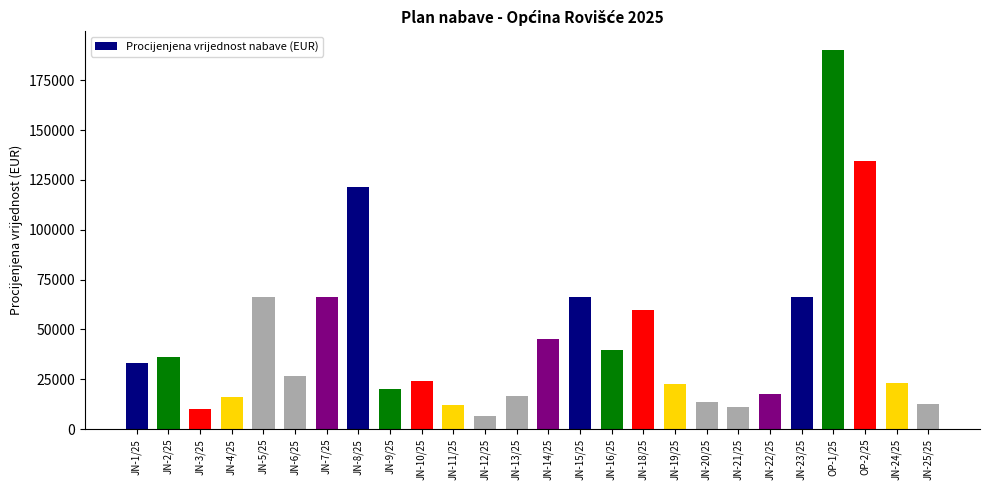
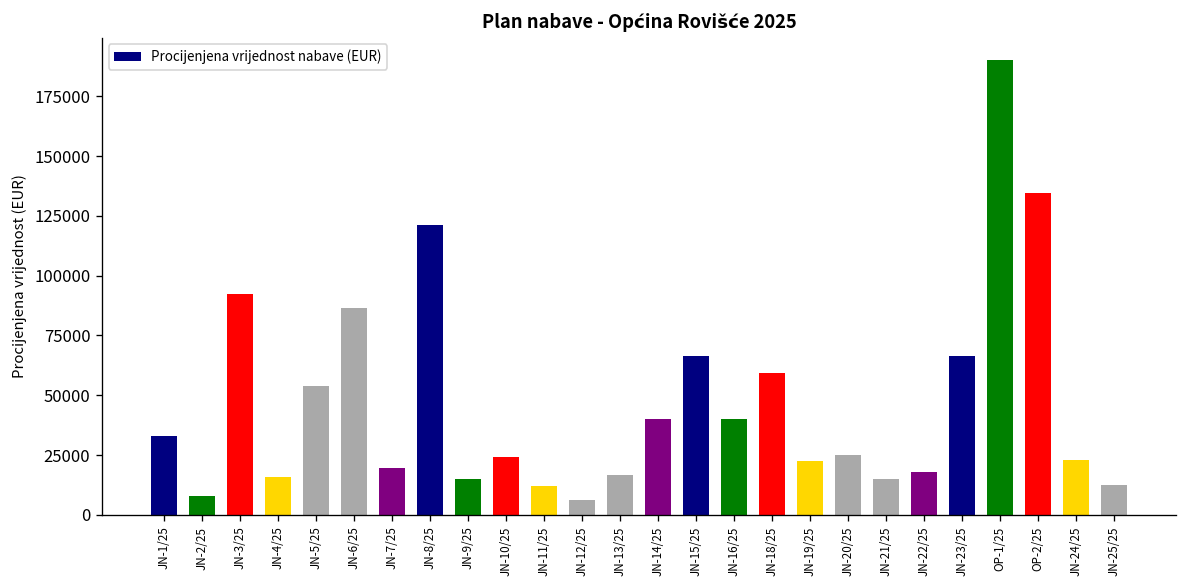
  {
    "JN-1/25": 33000,
-   "JN-2/25": 36000,
-   "JN-3/25": 10000,
+   "JN-2/25": 8000,
+   "JN-3/25": 92000,
    "JN-4/25": 16000,
-   "JN-5/25": 66000,
-   "JN-6/25": 26000,
-   "JN-7/25": 66000,
+   "JN-5/25": 54000,
+   "JN-6/25": 86000,
+   "JN-7/25": 20000,
    "JN-8/25": 121000,
-   "JN-9/25": 20000,
+   "JN-9/25": 15000,
    "JN-10/25": 24000,
    "JN-11/25": 12000,
    "JN-12/25": 6000,
    "JN-13/25": 17000,
-   "JN-14/25": 45000,
+   "JN-14/25": 40000,
    "JN-15/25": 66000,
    "JN-16/25": 40000,
    "JN-18/25": 59000,
    "JN-19/25": 23000,
-   "JN-20/25": 13000,
-   "JN-21/25": 11000,
+   "JN-20/25": 25000,
+   "JN-21/25": 15000,
    "JN-22/25": 18000,
    "JN-23/25": 66000,
    "OP-1/25": 190000,
    "OP-2/25": 134000,
    "JN-24/25": 23000,
    "JN-25/25": 13000
  }
